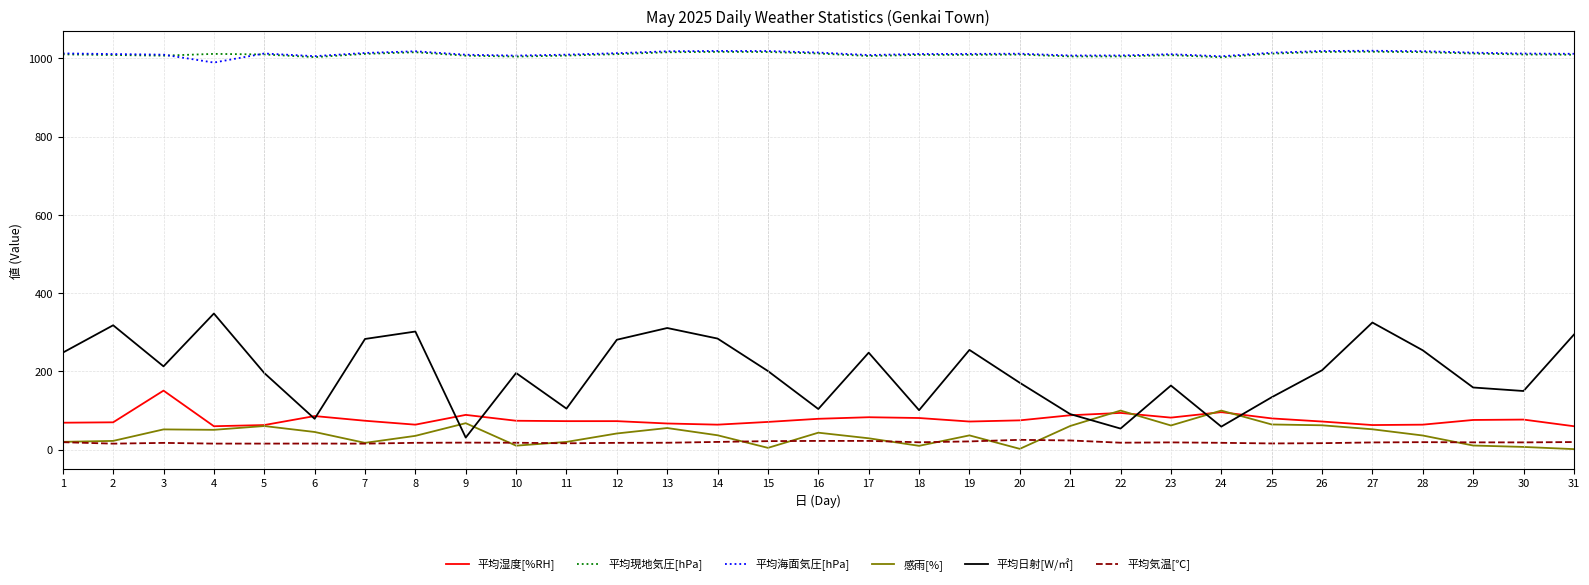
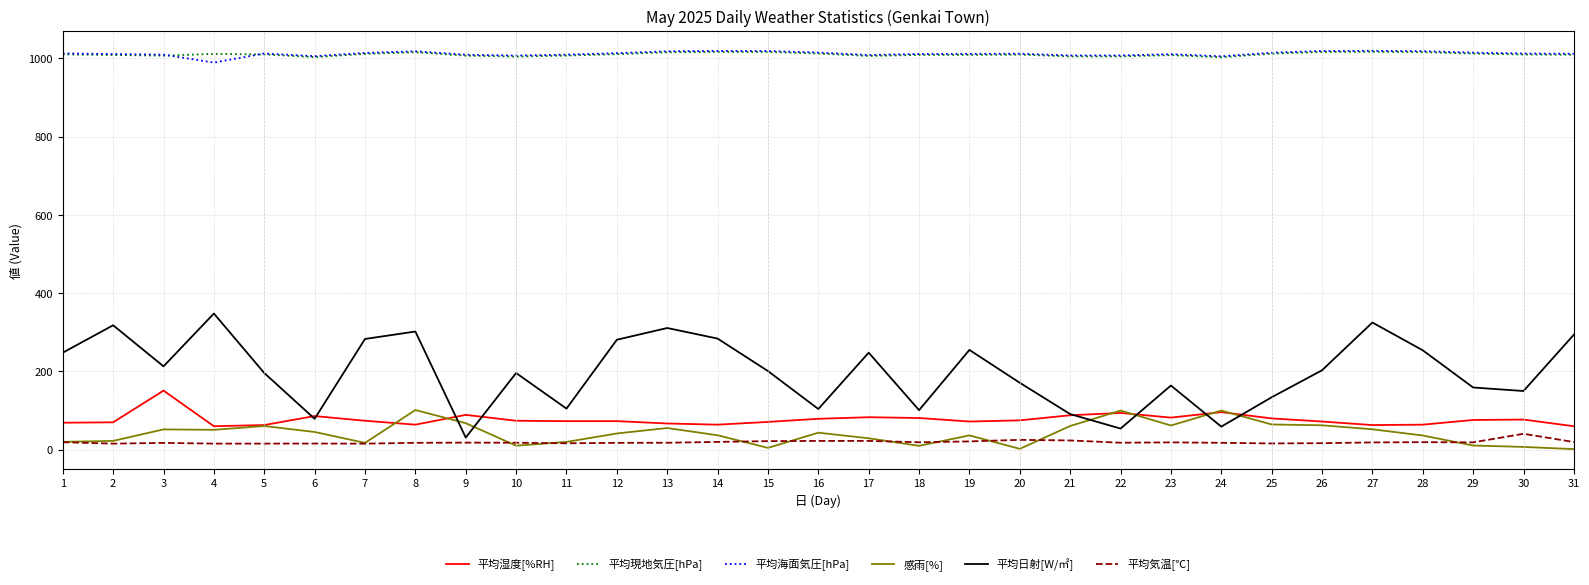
  {
    "平均湿度[%RH]": {
      "1": 70,
      "2": 70,
      "3": 150,
      "4": 60,
      "6": 90,
      "7": 70,
      "8": 60,
      "9": 90,
      "10": 70,
      "11": 70,
      "12": 70,
      "13": 70,
      "14": 60,
      "15": 70,
      "16": 80,
      "17": 80,
      "18": 80,
      "19": 70,
      "20": 80,
      "23": 80,
      "25": 80,
      "26": 70,
      "27": 60,
      "28": 60,
      "29": 80,
      "30": 80,
      "31": 60
    },
    "平均現地気圧[hPa]": {
      "4": 1010
    },
    "平均海面気圧[hPa]": {
      "4": 990
    },
    "感雨[%]": {
      "2": 20,
      "3": 50,
      "4": 50,
      "6": 50,
-     "8": 40,
+     "8": 100,
      "9": 70,
      "10": 10,
      "12": 40,
      "13": 60,
      "14": 40,
      "15": 0,
      "16": 40,
      "17": 30,
      "18": 10,
      "19": 40,
      "20": 0,
      "21": 60,
      "23": 60,
      "25": 60,
      "26": 60,
      "27": 50,
      "28": 40,
      "29": 10,
      "30": 10,
      "31": 0
    },
    "平均日射[W/㎡]": {
      "1": 250,
      "2": 320,
      "3": 210,
      "4": 350,
      "5": 200,
      "6": 80,
      "7": 280,
      "8": 300,
      "9": 30,
      "10": 200,
      "11": 110,
      "12": 280,
      "13": 310,
      "14": 280,
      "15": 200,
      "16": 100,
      "17": 250,
      "18": 100,
      "19": 260,
      "20": 170,
      "22": 50,
      "23": 160,
      "24": 60,
      "25": 130,
      "26": 200,
      "27": 330,
      "28": 250,
      "29": 160,
      "30": 150,
      "31": 290
    },
    "平均気温[℃]": {
      "2": 20,
      "3": 20,
      "4": 20,
      "5": 20,
      "6": 20,
      "8": 20,
      "9": 20,
      "10": 20,
      "12": 20,
      "13": 20,
      "14": 20,
      "15": 20,
      "16": 20,
      "17": 20,
      "18": 20,
      "19": 20,
      "20": 30,
      "21": 20,
      "22": 20,
      "23": 20,
      "24": 20,
      "25": 20,
      "26": 20,
      "27": 20,
      "28": 20,
      "29": 20,
-     "30": 20,
+     "30": 40,
      "31": 20
    }
  }
